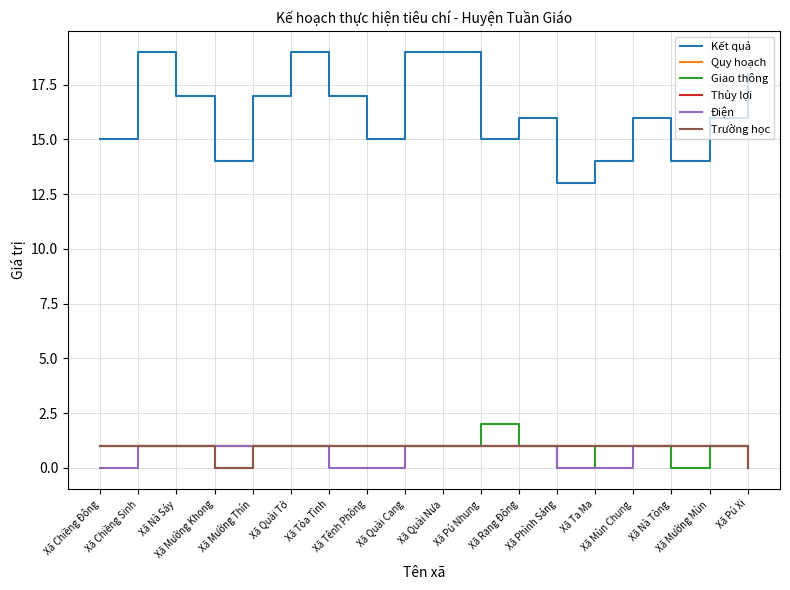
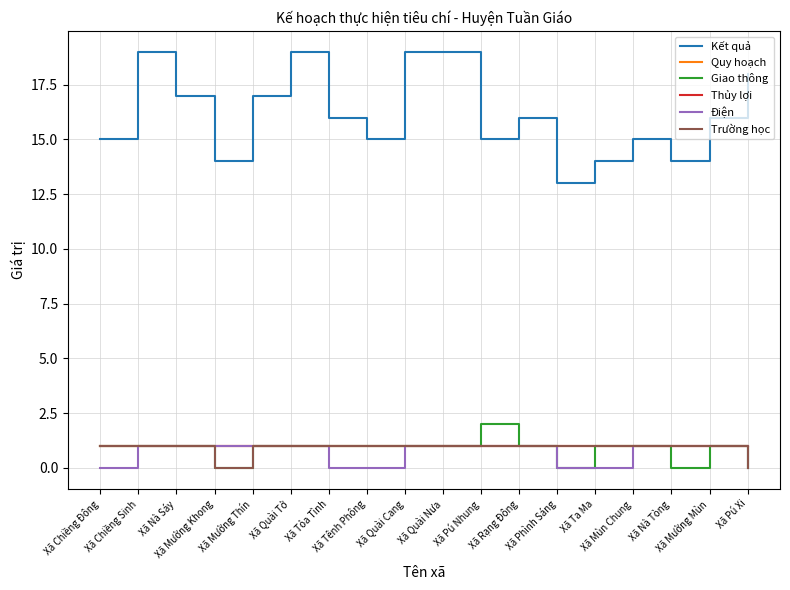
  {
    "Kết quả": {
      "Xã Chiềng Đông": 15,
      "Xã Chiềng Sinh": 19,
      "Xã Nà Sáy": 17,
      "Xã Mường Khong": 14,
      "Xã Mường Thín": 17,
      "Xã Quài Tở": 19,
-     "Xã Tỏa Tình": 17,
+     "Xã Tỏa Tình": 16,
      "Xã Tênh Phông": 15,
      "Xã Quài Cang": 19,
      "Xã Quài Nưa": 19,
      "Xã Pú Nhung": 15,
      "Xã Rạng Đông": 16,
      "Xã Phình Sáng": 13,
      "Xã Ta Ma": 14,
-     "Xã Mùn Chung": 16,
+     "Xã Mùn Chung": 15,
      "Xã Nà Tòng": 14
    },
    "Thủy lợi": {
      "Xã Pú Xi": 1
    },
    "Giao thông": {
      "Xã Pú Nhung": 2,
      "Xã Nà Tòng": 0
    },
    "Điện": {
      "Xã Chiềng Đông": 0,
      "Xã Tỏa Tình": 0,
      "Xã Tênh Phông": 0,
      "Xã Ta Ma": 0
    }
  }
